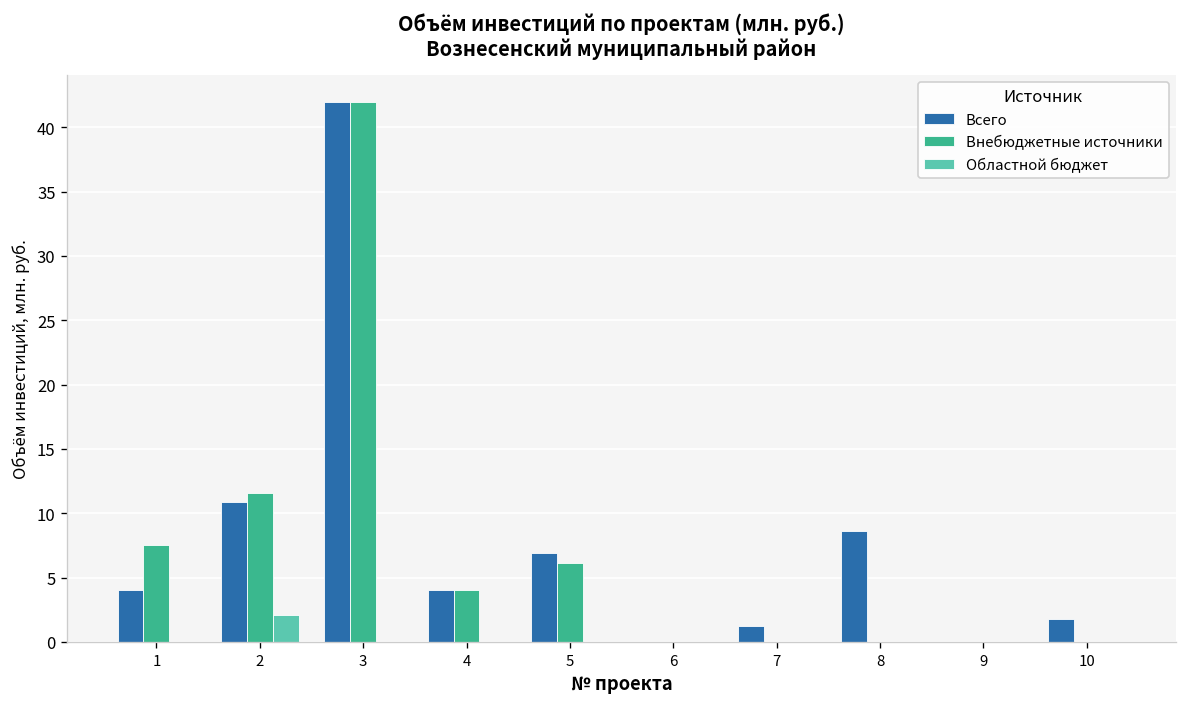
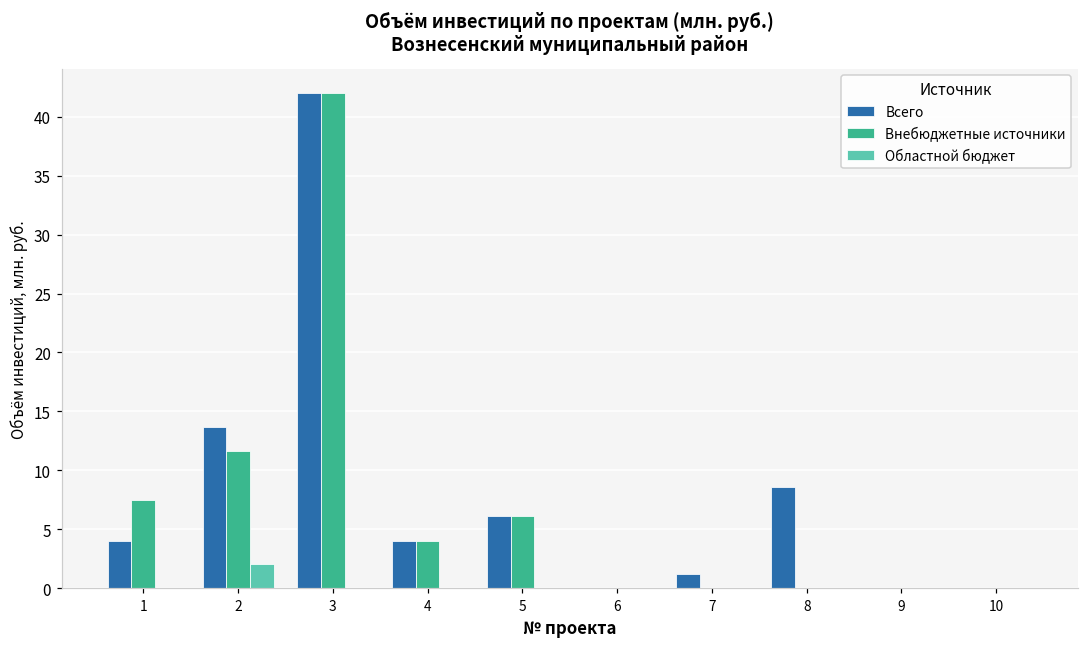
  {
    "Всего": {
      "1": 4.0,
-     "2": 10.8,
+     "2": 13.7,
      "3": 42.0,
      "4": 4.0,
-     "5": 6.9,
+     "5": 6.1,
      "6": 0.0,
      "7": 1.2,
      "8": 8.6,
      "9": 0.0,
-     "10": 1.8
+     "10": 0.0
    }
  }
